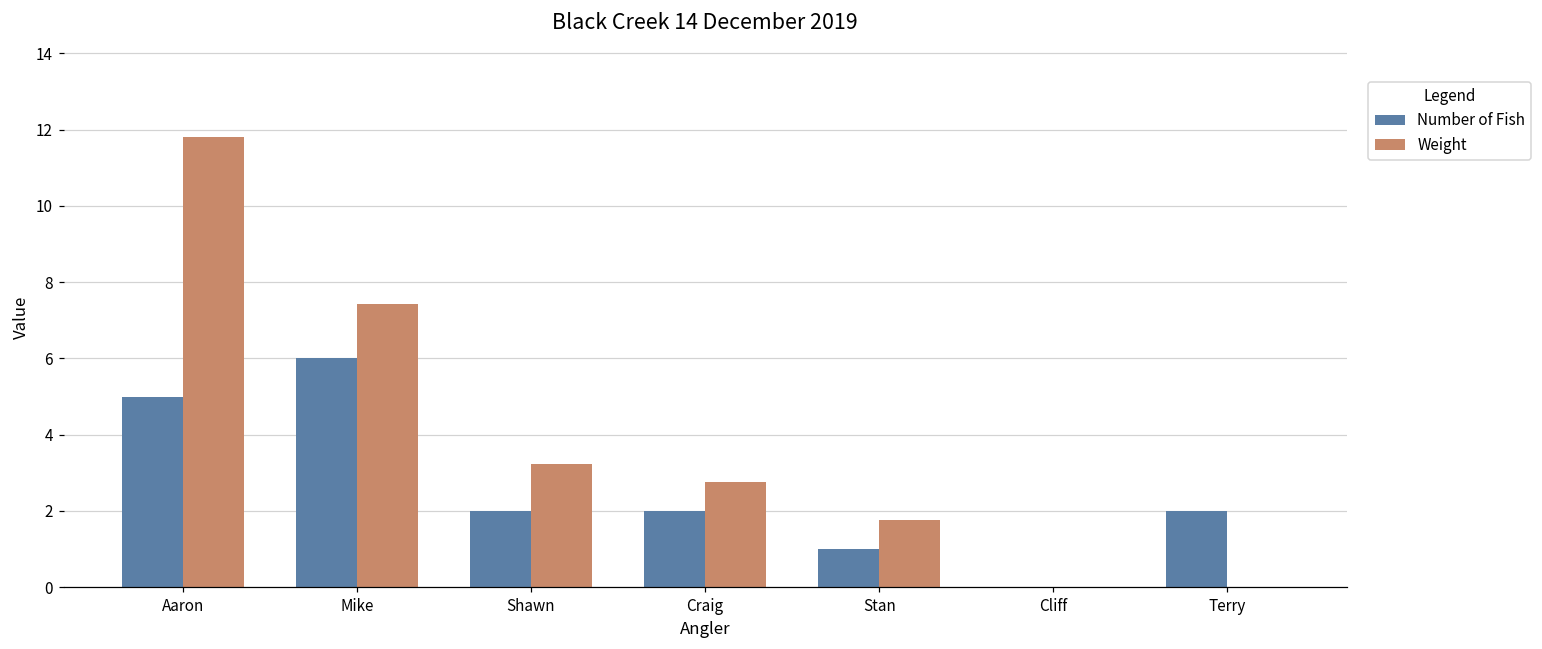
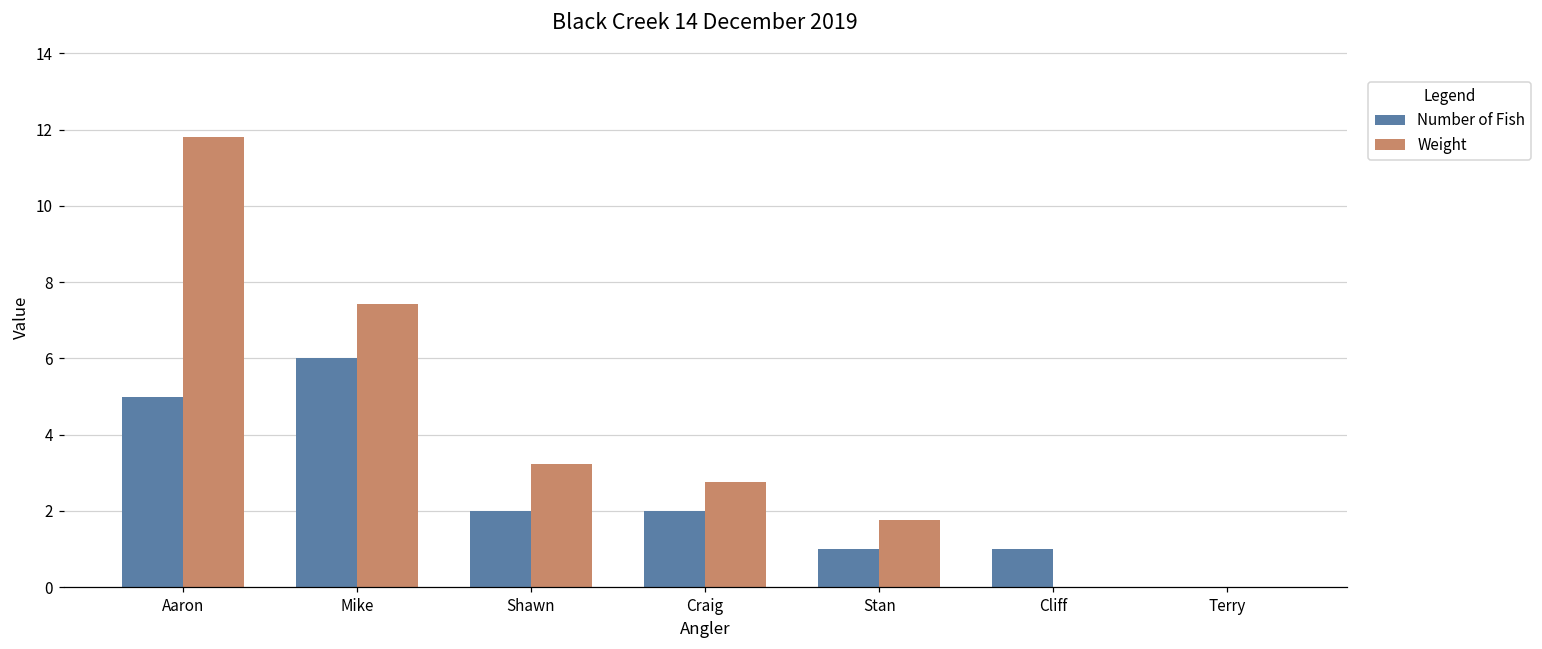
  {
    "Number of Fish": {
      "Aaron": 5,
      "Mike": 6,
      "Shawn": 2,
      "Craig": 2,
      "Stan": 1,
-     "Cliff": 0,
-     "Terry": 2
+     "Cliff": 1,
+     "Terry": 0
    },
    "Weight": {
      "Aaron": 11.8,
      "Mike": 7.4,
      "Shawn": 3.2,
      "Craig": 2.8,
      "Stan": 1.8,
      "Cliff": 0,
      "Terry": 0
    }
  }
